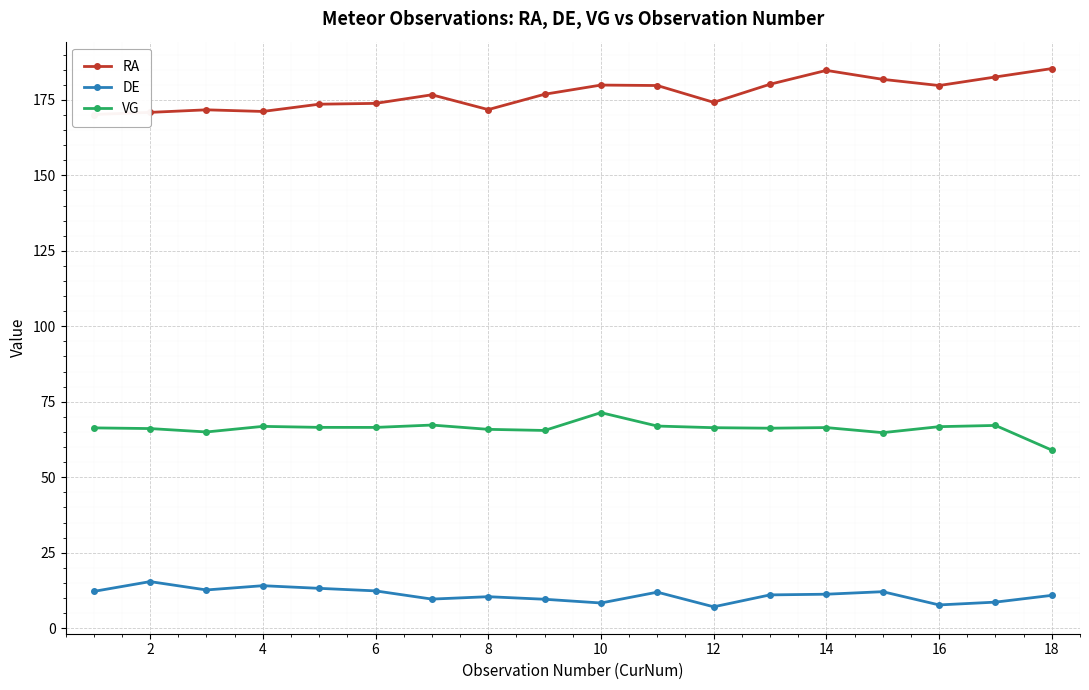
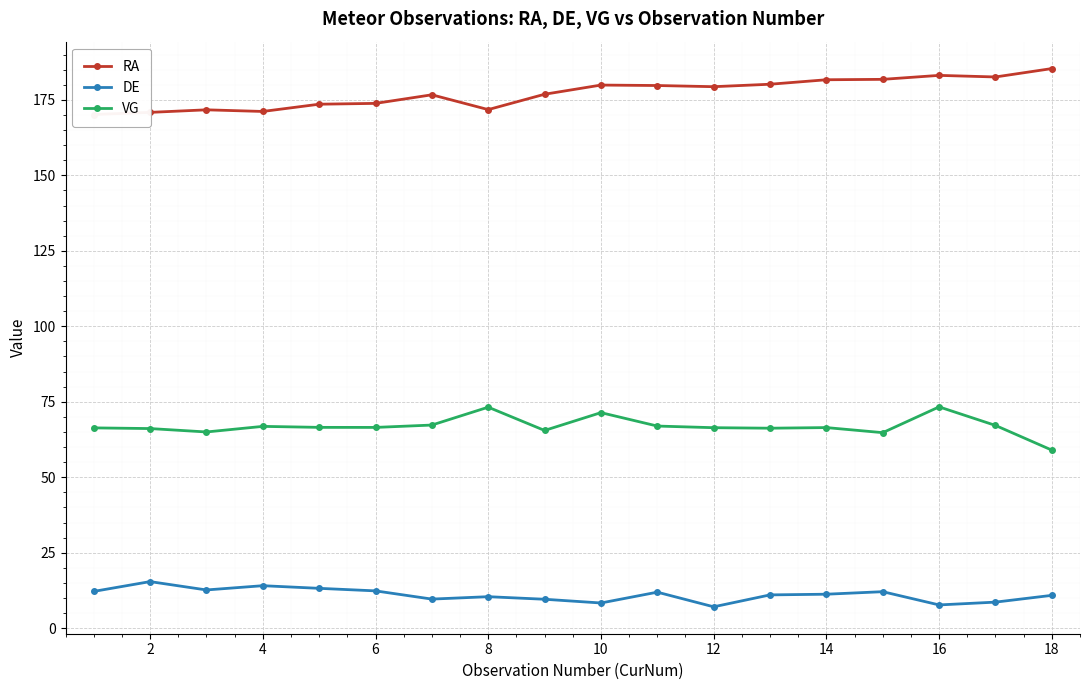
  {
    "RA": {
      "4": 171,
      "6": 174,
      "8": 172,
      "10": 180,
-     "12": 174,
-     "14": 185,
-     "16": 180,
+     "12": 179,
+     "14": 182,
+     "16": 183,
      "18": 185
    },
    "DE": {
      "2": 15,
      "4": 14,
      "6": 12,
      "8": 10,
      "10": 8,
      "12": 7,
      "14": 11,
      "16": 8,
      "18": 11
    },
    "VG": {
      "2": 66,
      "4": 67,
      "6": 67,
-     "8": 66,
+     "8": 73,
      "10": 71,
      "12": 66,
      "14": 66,
-     "16": 67,
+     "16": 73,
      "18": 59
    }
  }
